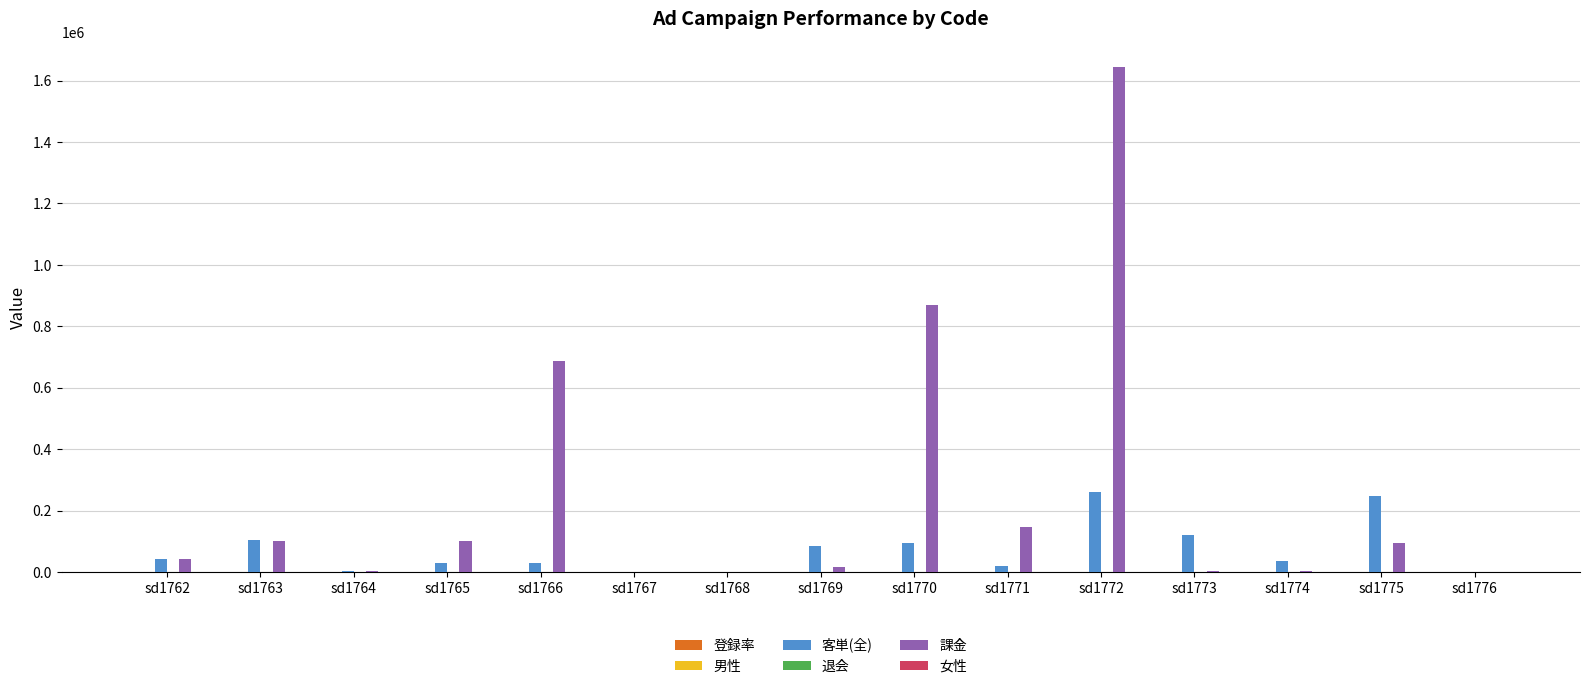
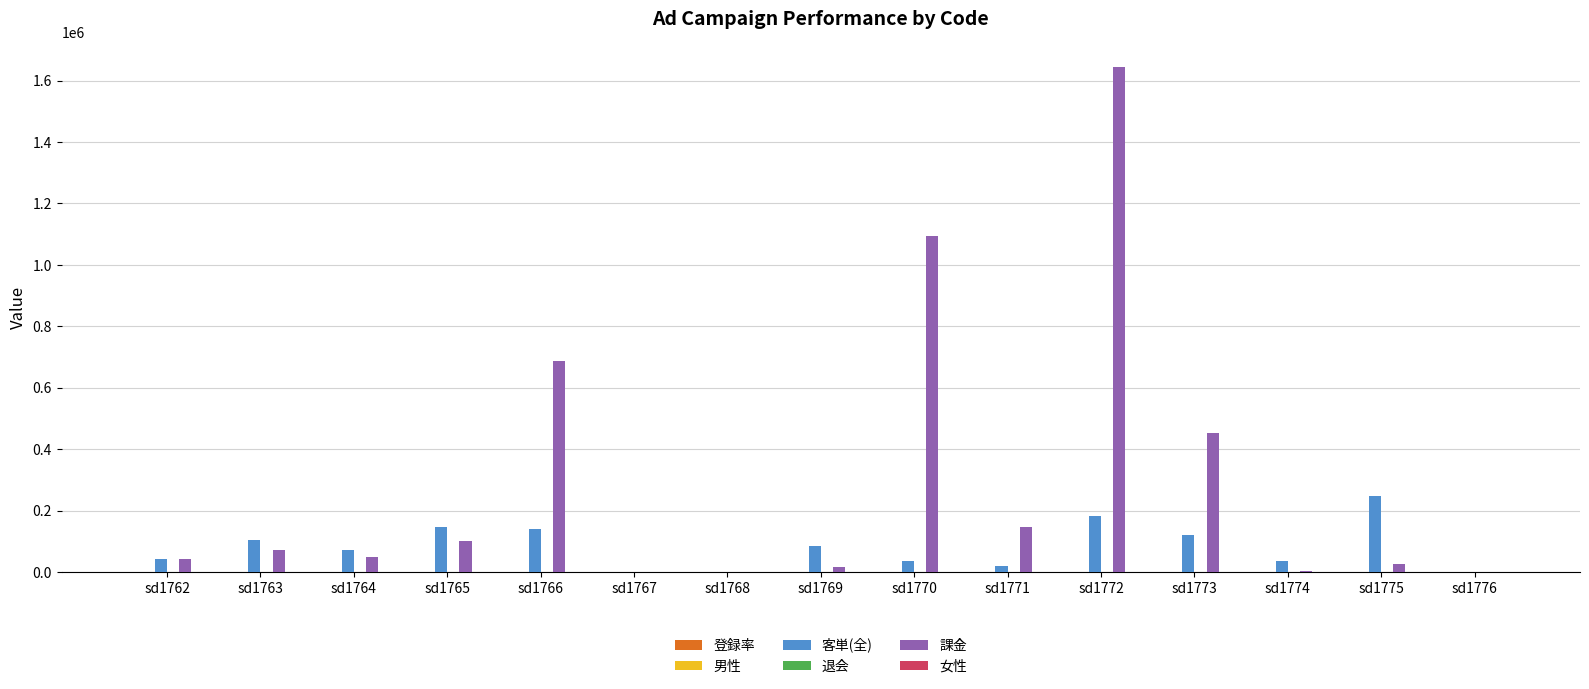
  {
    "客単(全)": {
      "sd1762": 40000,
      "sd1763": 100000,
-     "sd1764": 0,
-     "sd1765": 30000,
-     "sd1766": 30000,
+     "sd1764": 70000,
+     "sd1765": 150000,
+     "sd1766": 140000,
      "sd1767": 0,
      "sd1768": 0,
      "sd1769": 90000,
-     "sd1770": 100000,
+     "sd1770": 40000,
      "sd1771": 20000,
-     "sd1772": 260000,
+     "sd1772": 180000,
      "sd1773": 120000,
      "sd1774": 40000,
      "sd1775": 250000,
      "sd1776": 0
    },
    "退会": {
      "sd1763": 0,
      "sd1764": 0,
      "sd1765": 0,
      "sd1776": 0
    },
    "課金": {
      "sd1762": 40000,
-     "sd1763": 100000,
-     "sd1764": 10000,
+     "sd1763": 70000,
+     "sd1764": 50000,
      "sd1765": 100000,
      "sd1766": 690000,
      "sd1767": 0,
      "sd1768": 0,
      "sd1769": 20000,
-     "sd1770": 870000,
+     "sd1770": 1100000,
      "sd1771": 150000,
      "sd1772": 1650000,
-     "sd1773": 0,
-     "sd1775": 100000,
+     "sd1773": 450000,
+     "sd1775": 30000,
      "sd1776": 0
    },
    "女性": {
      "sd1762": 0,
      "sd1763": 0,
      "sd1764": 0,
      "sd1765": 0,
      "sd1766": 0,
      "sd1768": 0,
      "sd1769": 0,
      "sd1770": 0,
      "sd1771": 0,
      "sd1772": 0,
      "sd1773": 0,
      "sd1774": 0,
      "sd1775": 0,
      "sd1776": 0
    }
  }
